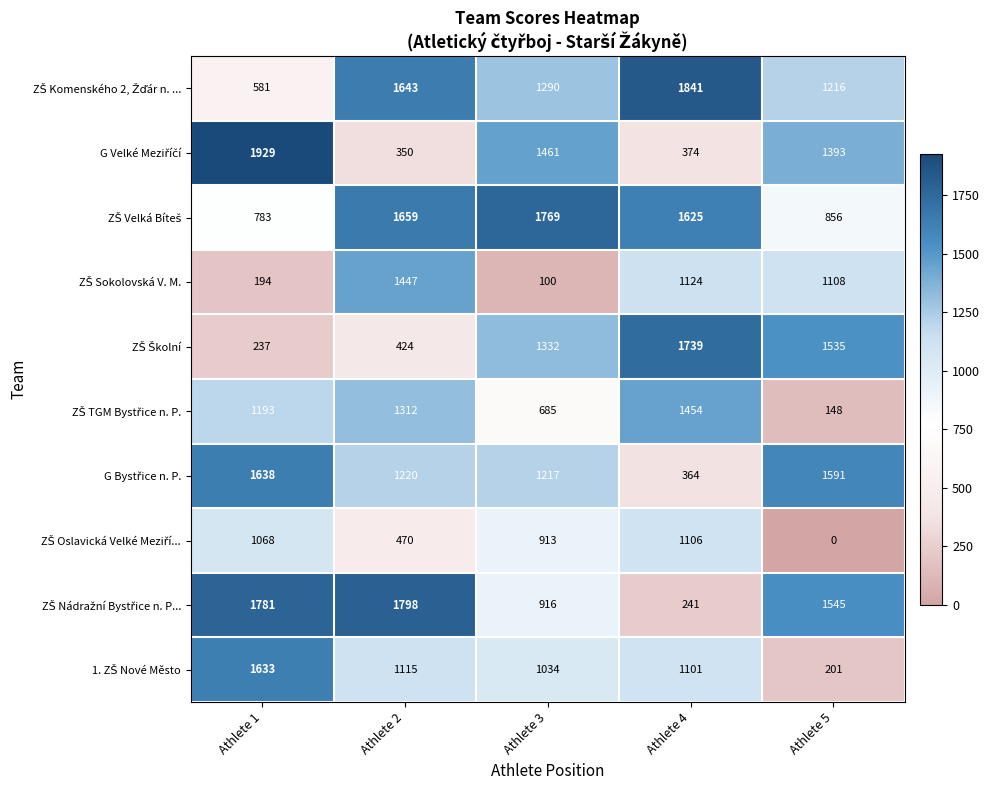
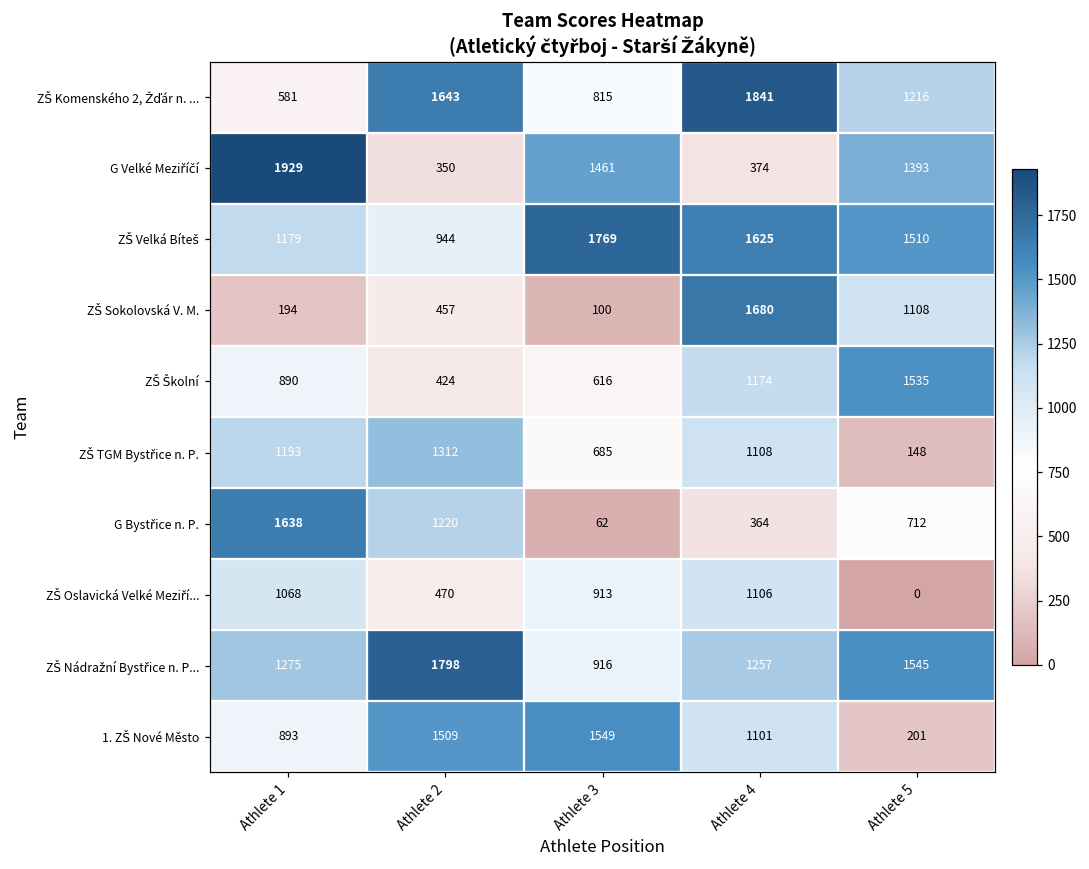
  {
    "ZŠ Komenského 2, Žďár n. ...": {
      "Athlete 1": 581,
      "Athlete 2": 1643,
-     "Athlete 3": 1290,
+     "Athlete 3": 815,
      "Athlete 4": 1841,
      "Athlete 5": 1216
    },
    "G Velké Meziříčí": {
      "Athlete 1": 1929,
      "Athlete 2": 350,
      "Athlete 3": 1461,
      "Athlete 4": 374,
      "Athlete 5": 1393
    },
    "ZŠ Velká Bíteš": {
-     "Athlete 1": 783,
-     "Athlete 2": 1659,
+     "Athlete 1": 1179,
+     "Athlete 2": 944,
      "Athlete 3": 1769,
      "Athlete 4": 1625,
-     "Athlete 5": 856
+     "Athlete 5": 1510
    },
    "ZŠ Sokolovská V. M.": {
      "Athlete 1": 194,
-     "Athlete 2": 1447,
+     "Athlete 2": 457,
      "Athlete 3": 100,
-     "Athlete 4": 1124,
+     "Athlete 4": 1680,
      "Athlete 5": 1108
    },
    "ZŠ Školní": {
-     "Athlete 1": 237,
+     "Athlete 1": 890,
      "Athlete 2": 424,
-     "Athlete 3": 1332,
-     "Athlete 4": 1739,
+     "Athlete 3": 616,
+     "Athlete 4": 1174,
      "Athlete 5": 1535
    },
    "ZŠ TGM Bystřice n. P.": {
      "Athlete 1": 1193,
      "Athlete 2": 1312,
      "Athlete 3": 685,
-     "Athlete 4": 1454,
+     "Athlete 4": 1108,
      "Athlete 5": 148
    },
    "G Bystřice n. P.": {
      "Athlete 1": 1638,
      "Athlete 2": 1220,
-     "Athlete 3": 1217,
+     "Athlete 3": 62,
      "Athlete 4": 364,
-     "Athlete 5": 1591
+     "Athlete 5": 712
    },
    "ZŠ Oslavická Velké Meziří...": {
      "Athlete 1": 1068,
      "Athlete 2": 470,
      "Athlete 3": 913,
      "Athlete 4": 1106,
      "Athlete 5": 0
    },
    "ZŠ Nádražní Bystřice n. P...": {
-     "Athlete 1": 1781,
+     "Athlete 1": 1275,
      "Athlete 2": 1798,
      "Athlete 3": 916,
-     "Athlete 4": 241,
+     "Athlete 4": 1257,
      "Athlete 5": 1545
    },
    "1. ZŠ Nové Město": {
-     "Athlete 1": 1633,
-     "Athlete 2": 1115,
-     "Athlete 3": 1034,
+     "Athlete 1": 893,
+     "Athlete 2": 1509,
+     "Athlete 3": 1549,
      "Athlete 4": 1101,
      "Athlete 5": 201
    }
  }
